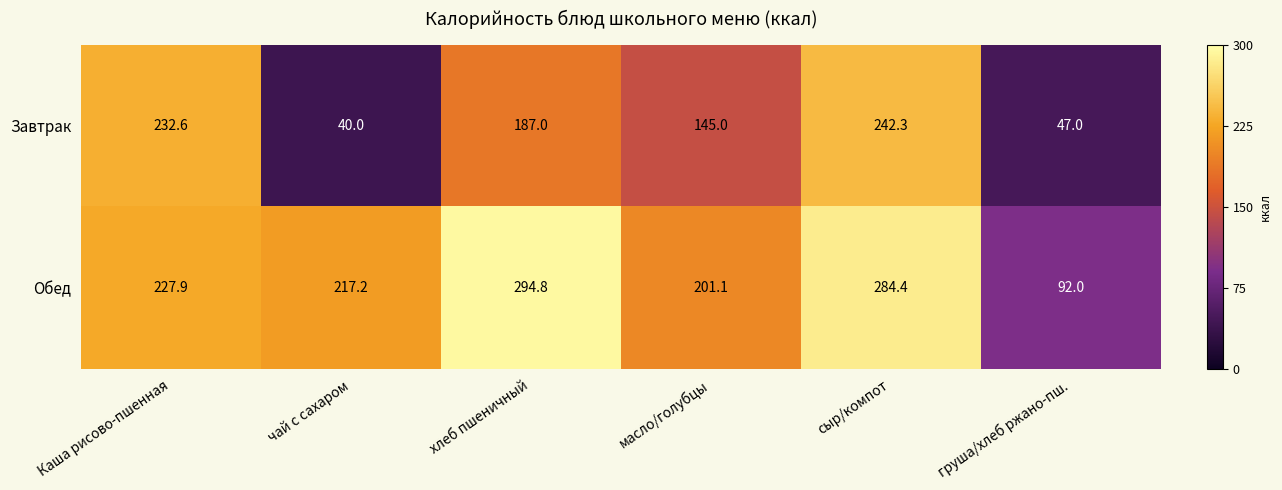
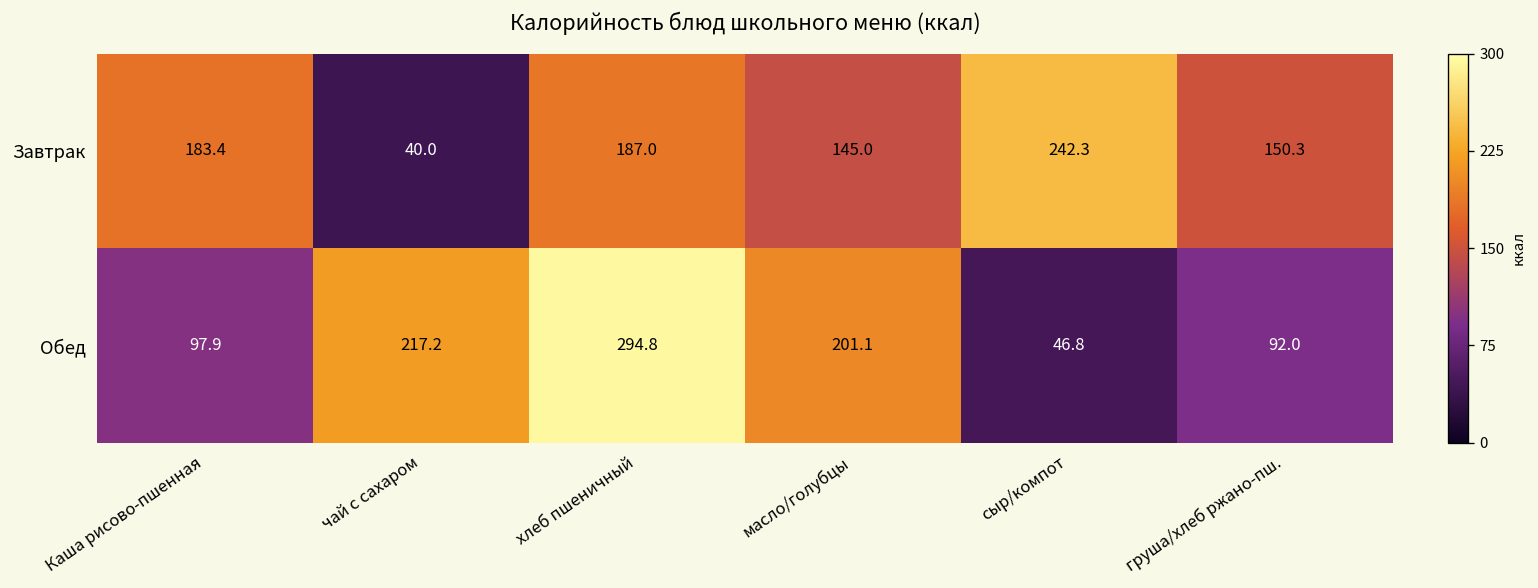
  {
    "Завтрак": {
-     "Каша рисово-пшенная": 232.6,
+     "Каша рисово-пшенная": 183.4,
      "чай с сахаром": 40.0,
      "хлеб пшеничный": 187.0,
      "масло/голубцы": 145.0,
      "сыр/компот": 242.3,
-     "груша/хлеб ржано-пш.": 47.0
+     "груша/хлеб ржано-пш.": 150.3
    },
    "Обед": {
-     "Каша рисово-пшенная": 227.9,
+     "Каша рисово-пшенная": 97.9,
      "чай с сахаром": 217.2,
      "хлеб пшеничный": 294.8,
      "масло/голубцы": 201.1,
-     "сыр/компот": 284.4,
+     "сыр/компот": 46.8,
      "груша/хлеб ржано-пш.": 92.0
    }
  }
